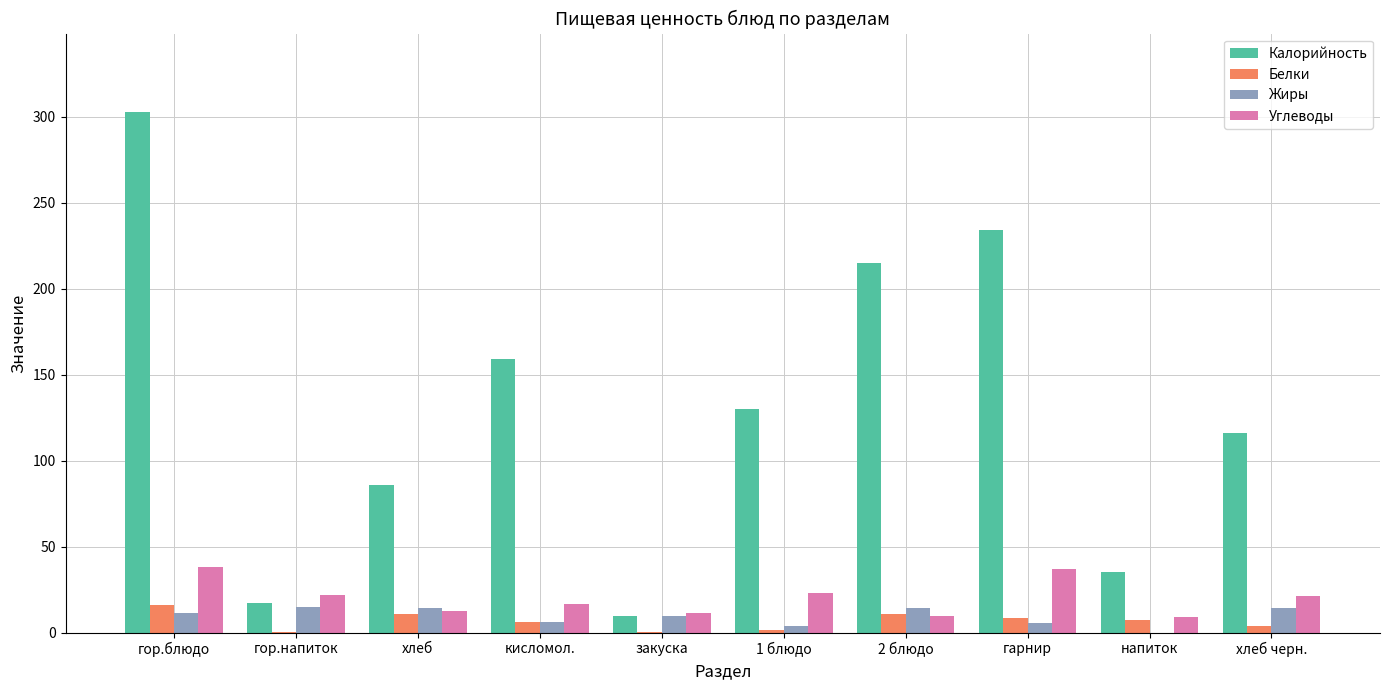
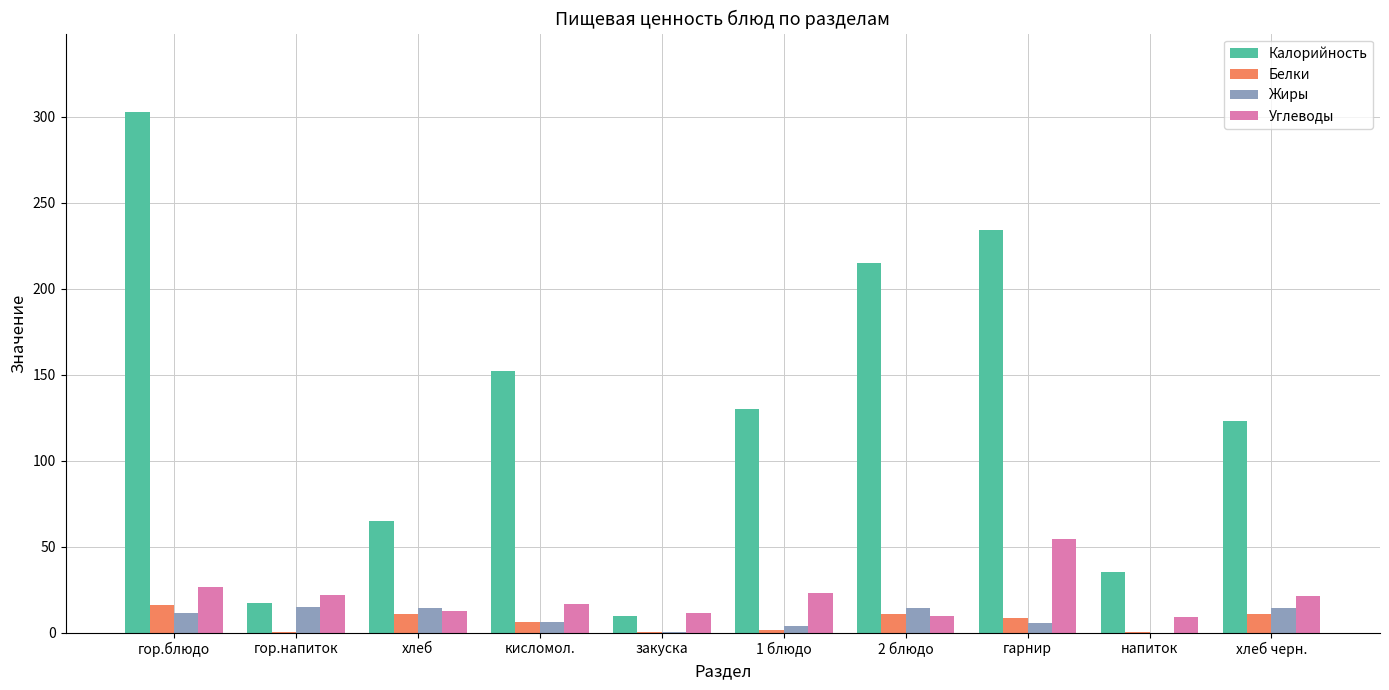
  {
    "Калорийность": {
      "гор.блюдо": 303,
      "гор.напиток": 17,
-     "хлеб": 86,
-     "кисломол.": 159,
+     "хлеб": 65,
+     "кисломол.": 152,
      "закуска": 10,
      "1 блюдо": 130,
      "2 блюдо": 215,
      "гарнир": 234,
      "напиток": 35,
-     "хлеб черн.": 116
+     "хлеб черн.": 123
    },
    "Белки": {
      "гор.блюдо": 16,
      "хлеб": 11,
      "кисломол.": 6,
      "2 блюдо": 11,
      "гарнир": 8,
-     "напиток": 7,
-     "хлеб черн.": 4
+     "напиток": 0,
+     "хлеб черн.": 11
    },
    "Жиры": {
      "гор.блюдо": 12,
      "гор.напиток": 15,
      "хлеб": 14,
      "кисломол.": 6,
-     "закуска": 10,
+     "закуска": 0,
      "1 блюдо": 4,
      "2 блюдо": 15,
      "гарнир": 6,
      "напиток": 0,
      "хлеб черн.": 14
    },
    "Углеводы": {
-     "гор.блюдо": 38,
+     "гор.блюдо": 26,
      "гор.напиток": 22,
      "хлеб": 13,
      "кисломол.": 17,
      "закуска": 12,
      "1 блюдо": 23,
      "2 блюдо": 10,
-     "гарнир": 37,
+     "гарнир": 54,
      "напиток": 9,
      "хлеб черн.": 21
    }
  }
